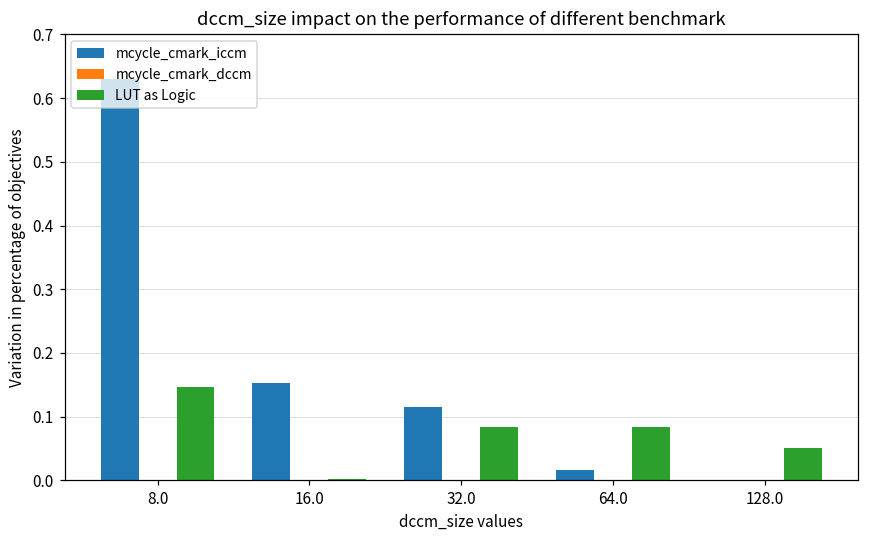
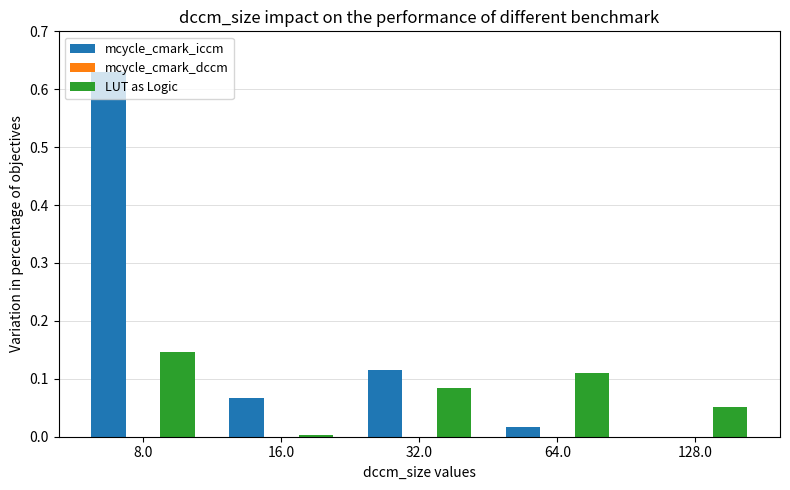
  {
    "mcycle_cmark_iccm": {
-     "16.0": 0.15,
+     "16.0": 0.07,
      "32.0": 0.11,
      "64.0": 0.02,
      "128.0": 0.00
    },
    "mcycle_cmark_dccm": {
      "8.0": 0.00,
      "16.0": 0.00,
      "32.0": 0.00,
      "64.0": 0.00,
      "128.0": 0.00
    },
    "LUT as Logic": {
      "8.0": 0.15,
      "32.0": 0.08,
-     "64.0": 0.08,
+     "64.0": 0.11,
      "128.0": 0.05
    }
  }
